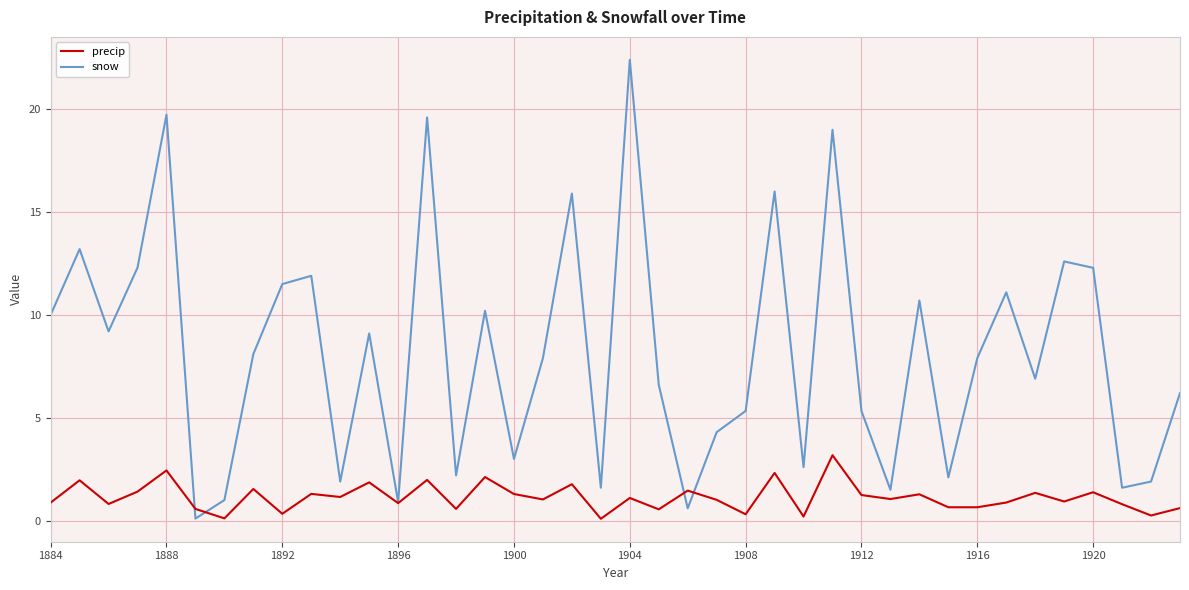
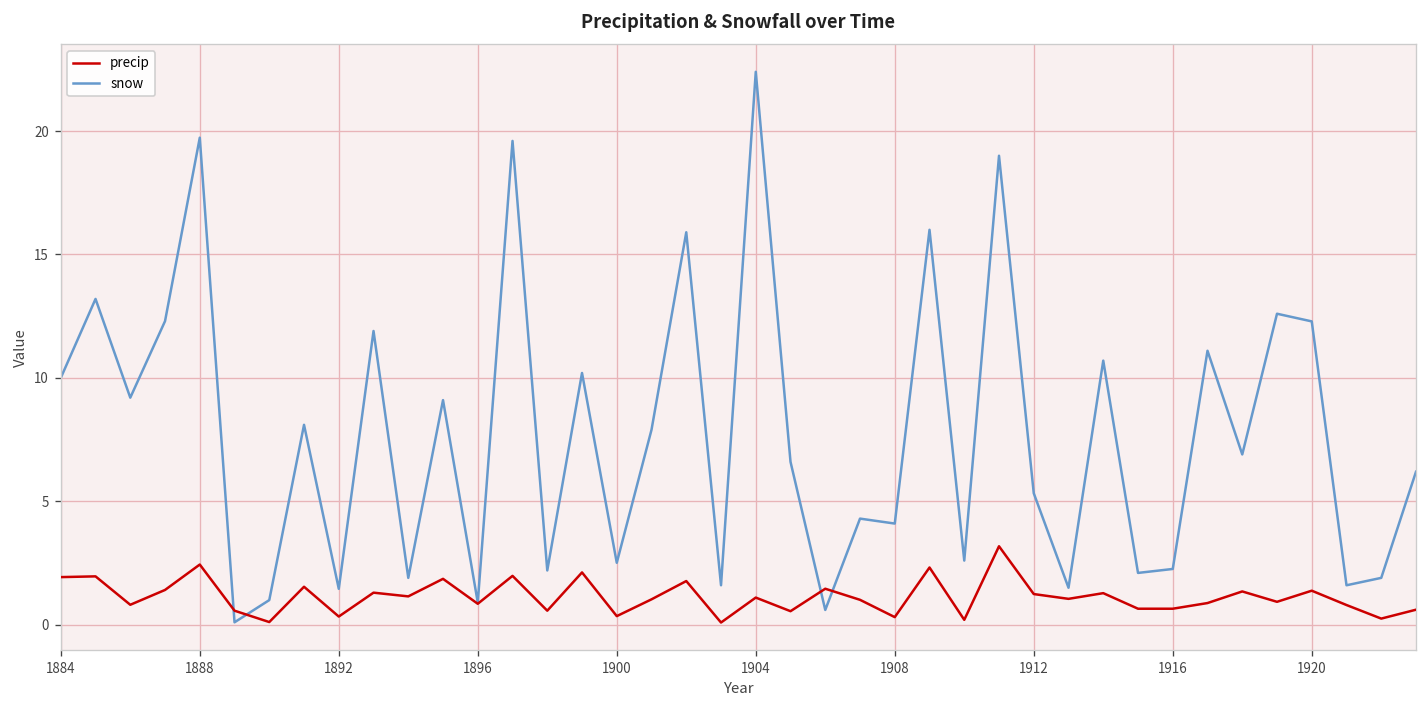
  {
    "precip": {
-     "1884": 0.9,
+     "1884": 1.9,
      "1888": 2.4,
      "1892": 0.3,
-     "1900": 1.3,
+     "1900": 0.4,
      "1904": 1.1,
      "1908": 0.3,
      "1912": 1.2,
      "1916": 0.7,
      "1920": 1.4
    },
    "snow": {
      "1884": 10.0,
      "1888": 19.7,
-     "1892": 11.5,
-     "1900": 3.0,
+     "1892": 1.5,
+     "1900": 2.5,
      "1904": 22.4,
-     "1908": 5.3,
+     "1908": 4.1,
      "1912": 5.3,
-     "1916": 7.9,
+     "1916": 2.3,
      "1920": 12.3
    }
  }
